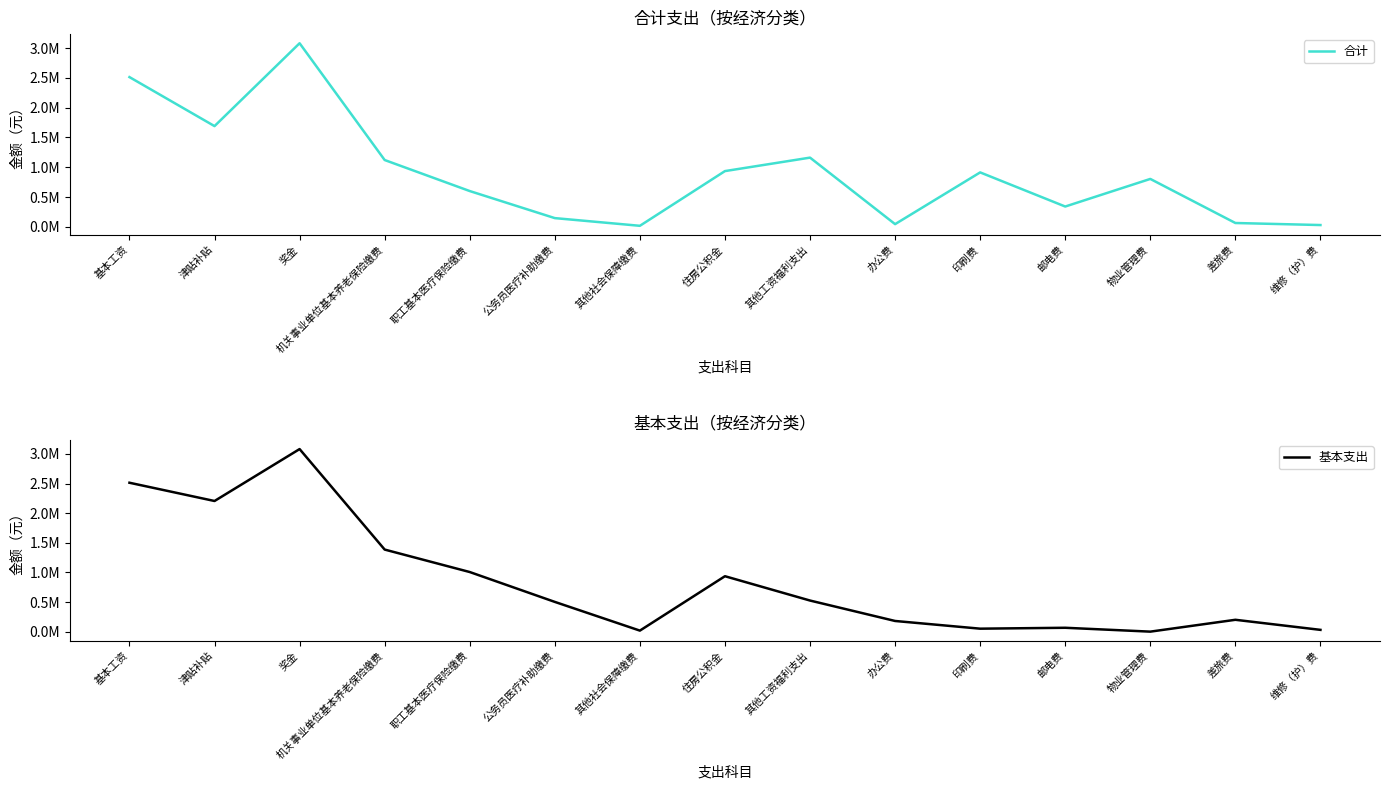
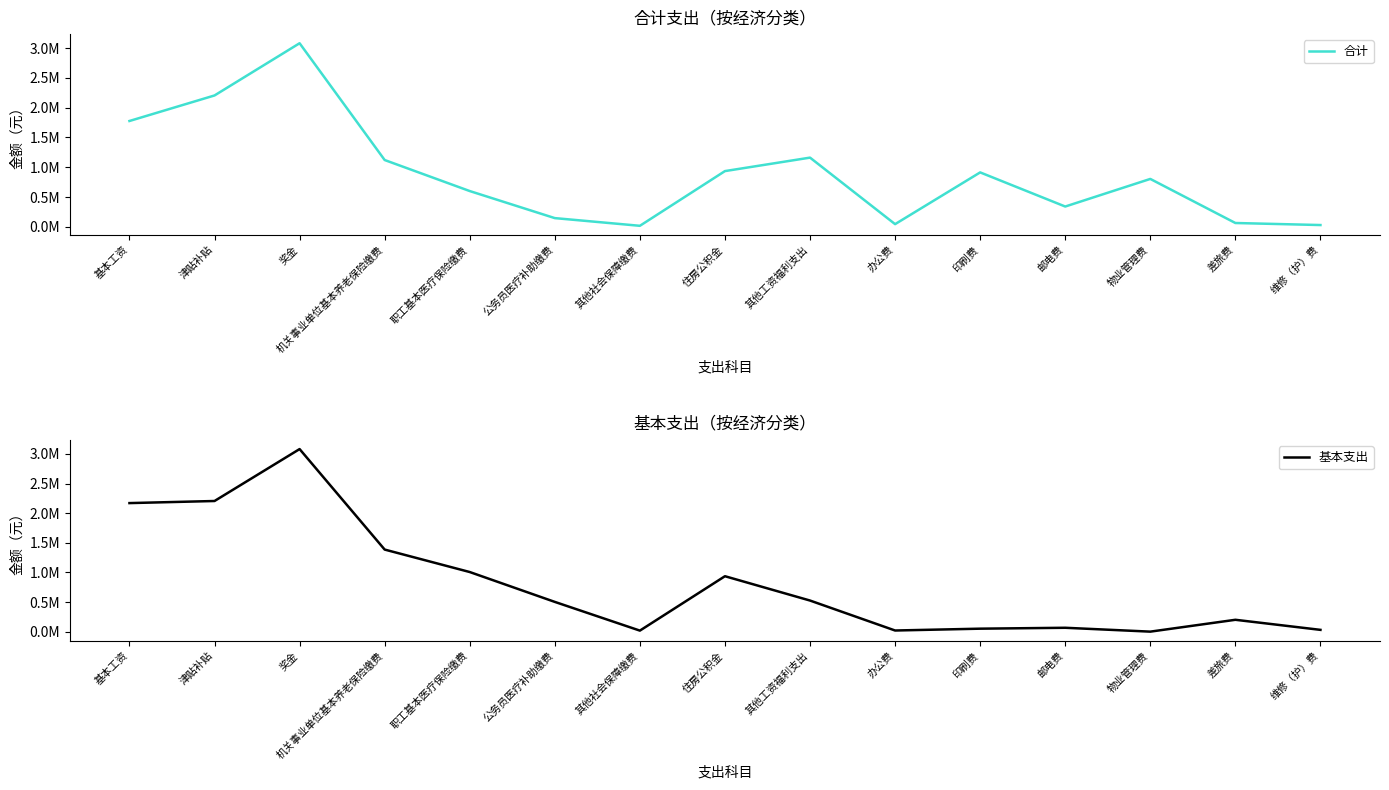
  {
    "合计支出（按经济分类）": {
-     "基本工资": 2500000,
-     "津贴补贴": 1700000,
+     "基本工资": 1800000,
+     "津贴补贴": 2200000,
      "奖金": 3100000,
      "机关事业单位基本养老保险缴费": 1100000,
      "职工基本医疗保险缴费": 600000,
      "公务员医疗补助缴费": 100000,
      "其他社会保障缴费": 0,
      "住房公积金": 900000,
      "其他工资福利支出": 1200000,
      "办公费": 0,
      "印刷费": 900000,
      "邮电费": 300000,
      "物业管理费": 800000,
      "差旅费": 100000,
      "维修（护）费": 0
    },
    "基本支出（按经济分类）": {
-     "基本工资": 2500000,
+     "基本工资": 2200000,
      "津贴补贴": 2200000,
      "奖金": 3100000,
      "机关事业单位基本养老保险缴费": 1400000,
      "职工基本医疗保险缴费": 1000000,
      "公务员医疗补助缴费": 500000,
      "其他社会保障缴费": 0,
      "住房公积金": 900000,
      "其他工资福利支出": 500000,
-     "办公费": 200000,
+     "办公费": 0,
      "印刷费": 100000,
      "邮电费": 100000,
      "物业管理费": 0,
      "差旅费": 200000,
      "维修（护）费": 0
    }
  }
